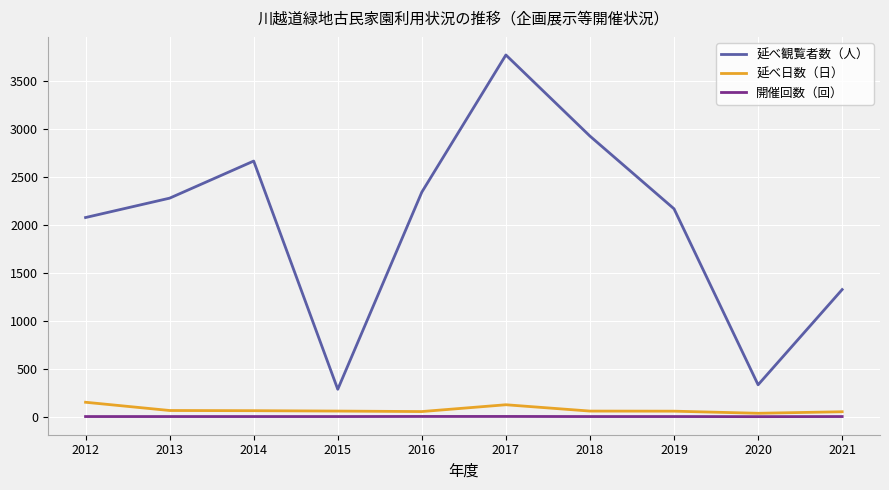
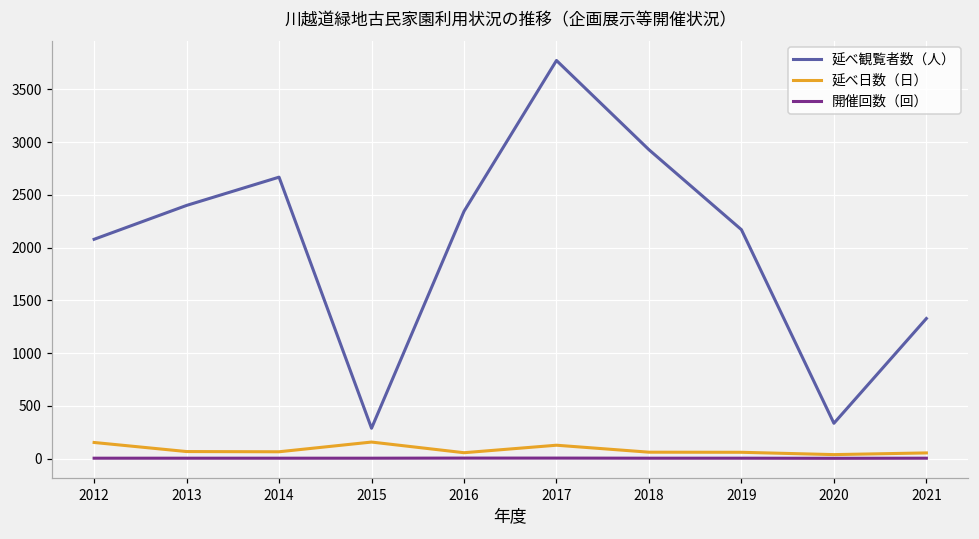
  {
    "延べ観覧者数（人）": {
      "2012": 2100,
-     "2013": 2300,
+     "2013": 2400,
      "2014": 2700,
      "2015": 300,
      "2016": 2300,
      "2017": 3800,
      "2018": 2900,
      "2019": 2200,
      "2020": 300,
      "2021": 1300
    },
    "延べ日数（日）": {
      "2012": 200,
      "2013": 100,
      "2014": 100,
-     "2015": 100,
+     "2015": 200,
      "2016": 100,
      "2017": 100,
      "2018": 100,
      "2019": 100,
      "2020": 0,
      "2021": 100
    },
    "開催回数（回）": {
      "2012": 0,
      "2013": 0,
      "2014": 0,
      "2015": 0,
      "2016": 0,
      "2017": 0,
      "2018": 0,
      "2019": 0,
      "2020": 0,
      "2021": 0
    }
  }
